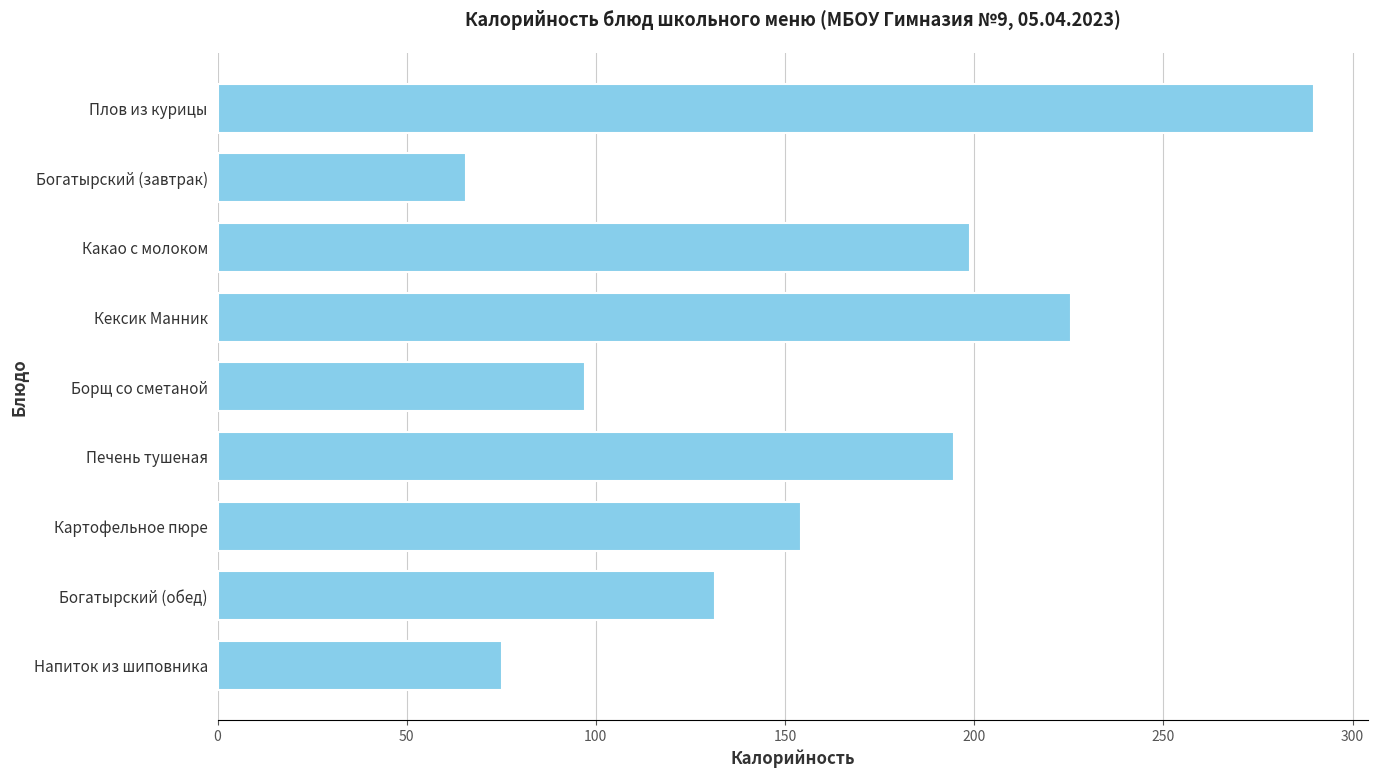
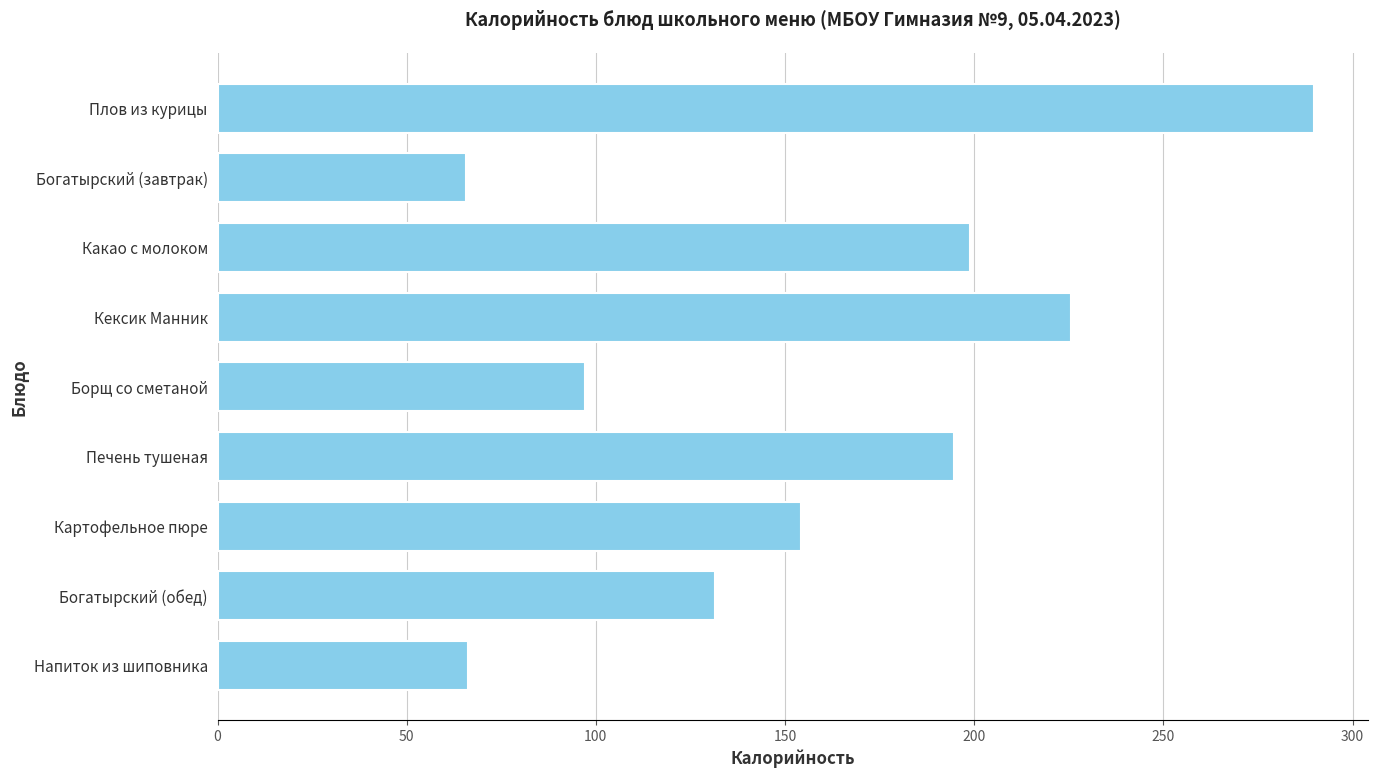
  {
    "Плов из курицы": 290,
    "Богатырский (завтрак)": 66,
    "Какао с молоком": 199,
    "Кексик Манник": 226,
    "Борщ со сметаной": 97,
    "Печень тушеная": 195,
    "Картофельное пюре": 154,
    "Богатырский (обед)": 132,
-   "Напиток из шиповника": 75
+   "Напиток из шиповника": 66
  }
